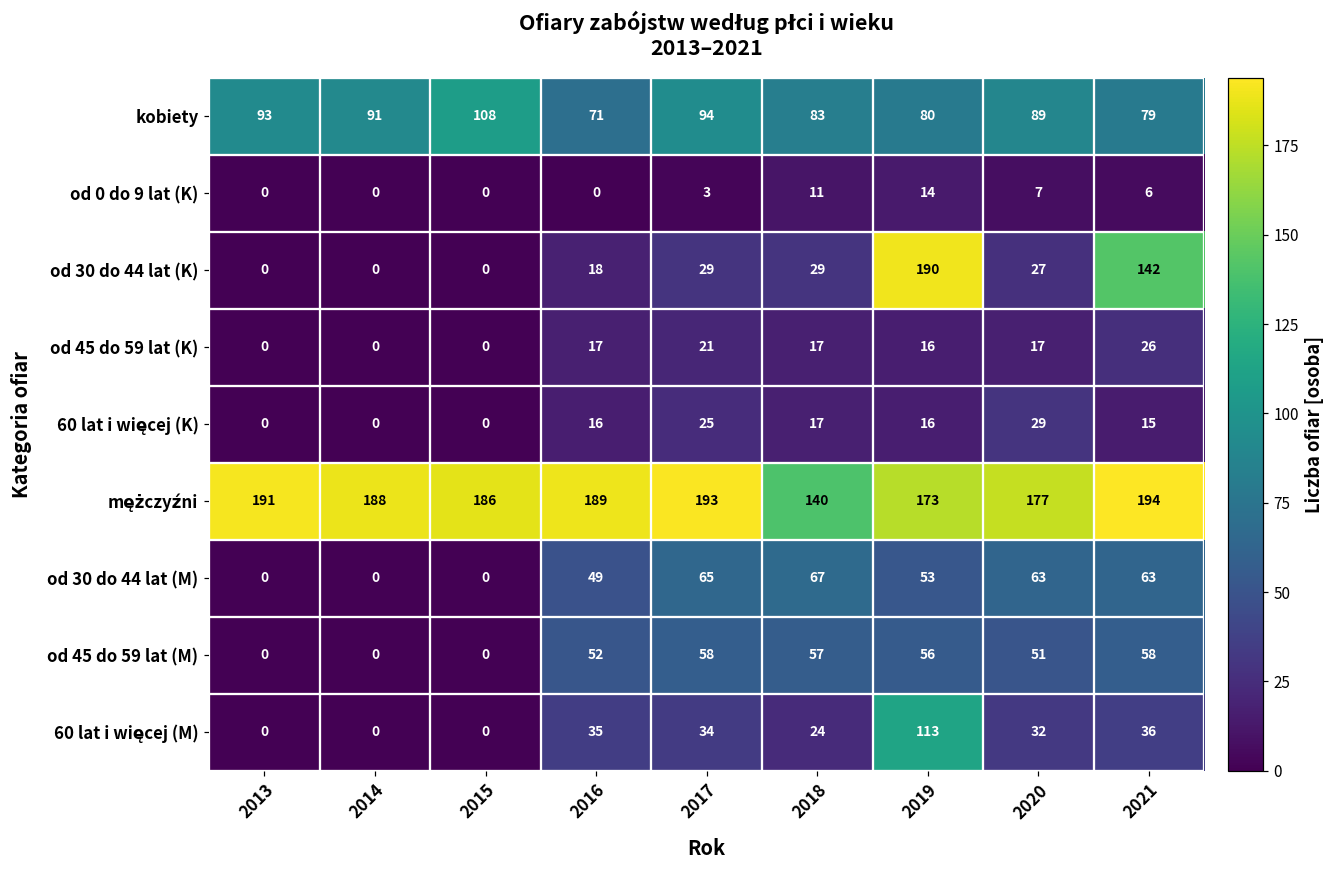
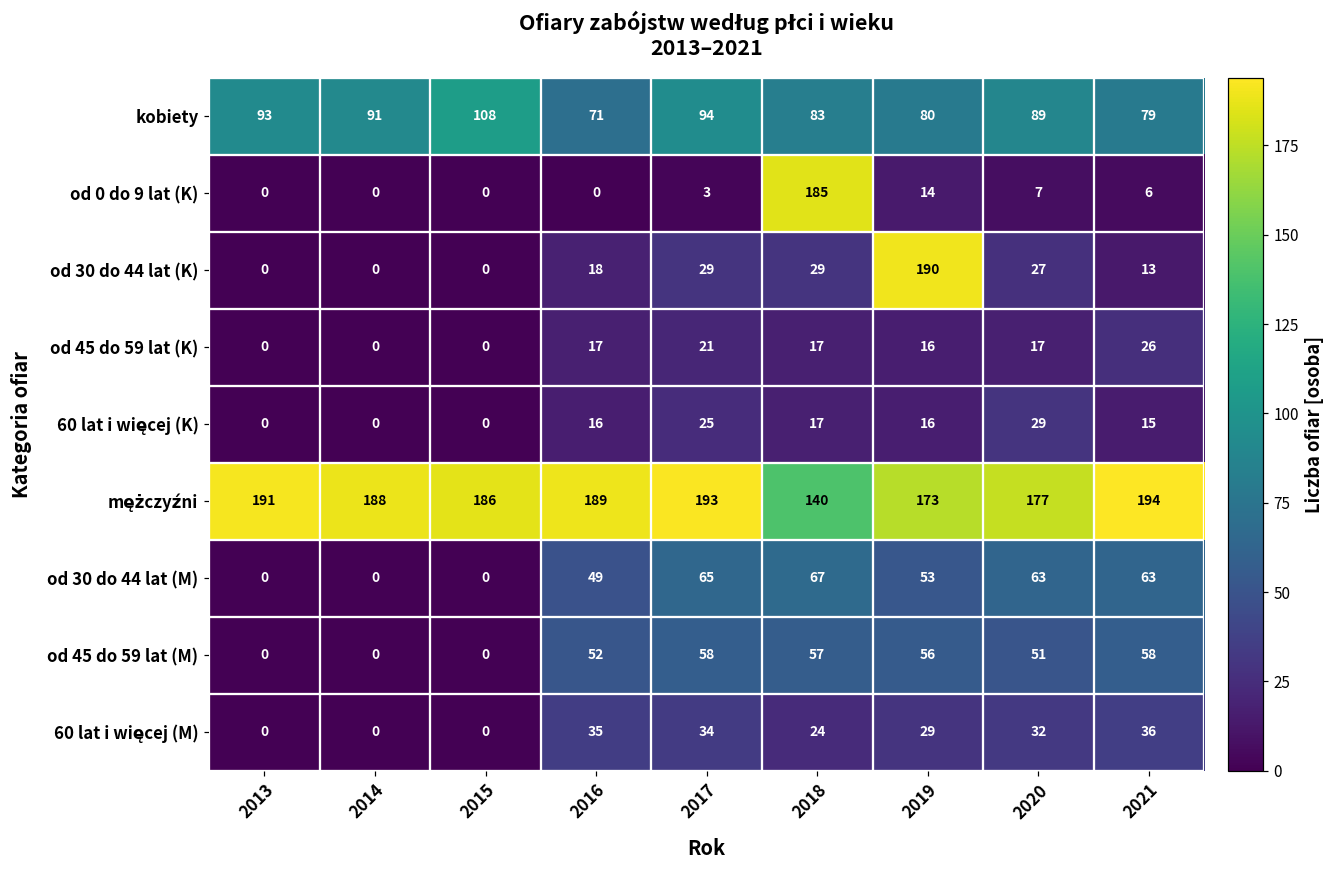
  {
    "kobiety": {
      "2013": 93,
      "2014": 91,
      "2015": 108,
      "2016": 71,
      "2017": 94,
      "2018": 83,
      "2019": 80,
      "2020": 89,
      "2021": 79
    },
    "od 0 do 9 lat (K)": {
      "2013": 0,
      "2014": 0,
      "2015": 0,
      "2016": 0,
      "2017": 3,
-     "2018": 11,
+     "2018": 185,
      "2019": 14,
      "2020": 7,
      "2021": 6
    },
    "od 30 do 44 lat (K)": {
      "2013": 0,
      "2014": 0,
      "2015": 0,
      "2016": 18,
      "2017": 29,
      "2018": 29,
      "2019": 190,
      "2020": 27,
-     "2021": 142
+     "2021": 13
    },
    "od 45 do 59 lat (K)": {
      "2013": 0,
      "2014": 0,
      "2015": 0,
      "2016": 17,
      "2017": 21,
      "2018": 17,
      "2019": 16,
      "2020": 17,
      "2021": 26
    },
    "60 lat i więcej (K)": {
      "2013": 0,
      "2014": 0,
      "2015": 0,
      "2016": 16,
      "2017": 25,
      "2018": 17,
      "2019": 16,
      "2020": 29,
      "2021": 15
    },
    "mężczyźni": {
      "2013": 191,
      "2014": 188,
      "2015": 186,
      "2016": 189,
      "2017": 193,
      "2018": 140,
      "2019": 173,
      "2020": 177,
      "2021": 194
    },
    "od 30 do 44 lat (M)": {
      "2013": 0,
      "2014": 0,
      "2015": 0,
      "2016": 49,
      "2017": 65,
      "2018": 67,
      "2019": 53,
      "2020": 63,
      "2021": 63
    },
    "od 45 do 59 lat (M)": {
      "2013": 0,
      "2014": 0,
      "2015": 0,
      "2016": 52,
      "2017": 58,
      "2018": 57,
      "2019": 56,
      "2020": 51,
      "2021": 58
    },
    "60 lat i więcej (M)": {
      "2013": 0,
      "2014": 0,
      "2015": 0,
      "2016": 35,
      "2017": 34,
      "2018": 24,
-     "2019": 113,
+     "2019": 29,
      "2020": 32,
      "2021": 36
    }
  }
